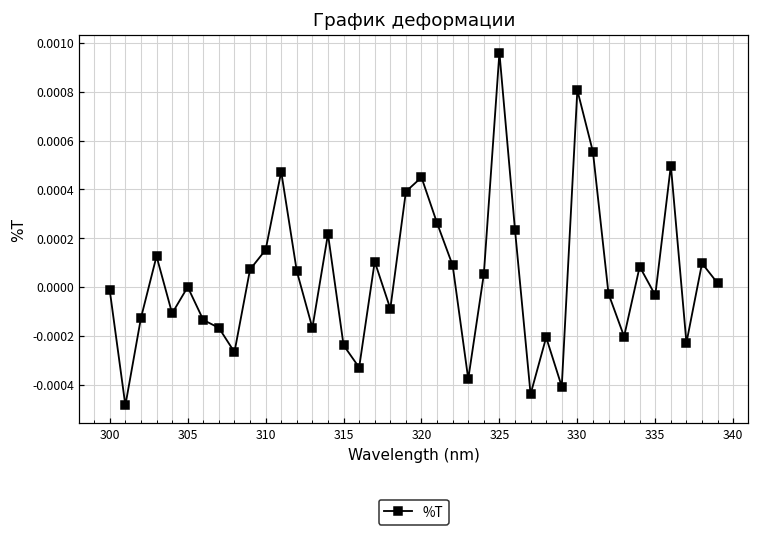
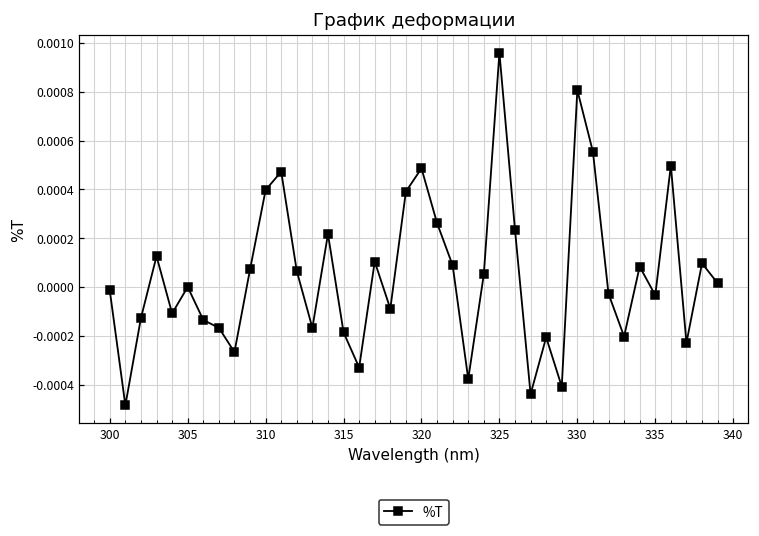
  {
    "300": -0.00001,
    "305": 0.00000,
-   "310": 0.00015,
-   "315": -0.00024,
-   "320": 0.00045,
+   "310": 0.00040,
+   "315": -0.00019,
+   "320": 0.00049,
    "325": 0.00096,
    "330": 0.00081,
    "335": -0.00003
  }
